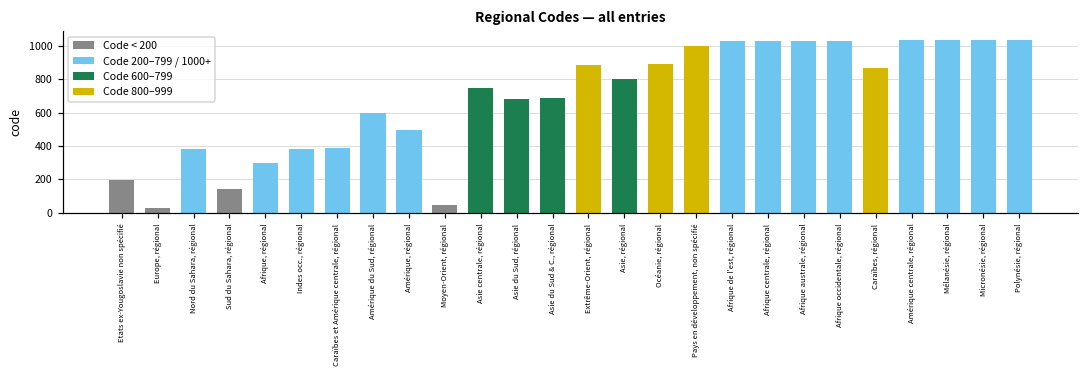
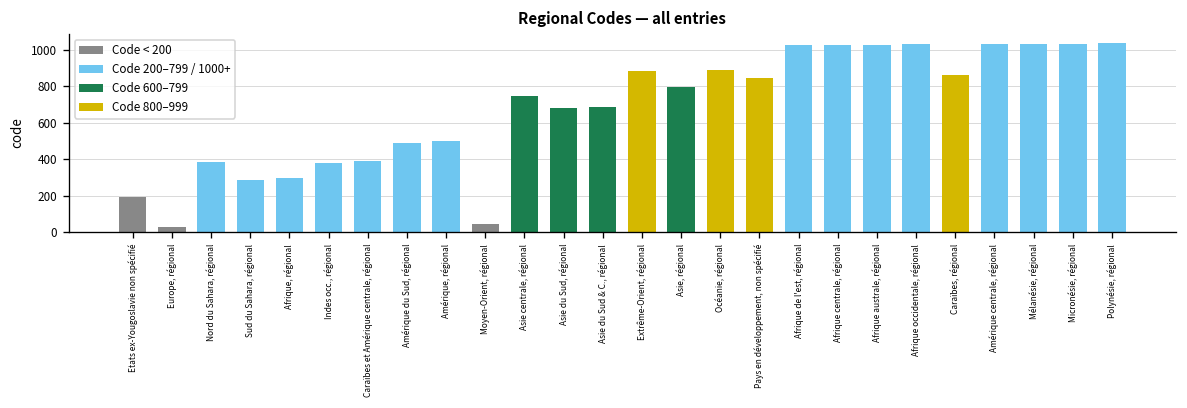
  {
    "Etats ex-Yougoslavie non spécifié": 190,
    "Europe, régional": 30,
    "Nord du Sahara, régional": 380,
-   "Sud du Sahara, régional": 140,
+   "Sud du Sahara, régional": 290,
    "Afrique, régional": 300,
    "Indes occ., régional": 380,
    "Caraïbes et Amérique centrale, régional": 390,
-   "Amérique du Sud, régional": 600,
+   "Amérique du Sud, régional": 490,
    "Amérique, régional": 500,
    "Moyen-Orient, régional": 50,
    "Asie centrale, régional": 750,
    "Asie du Sud, régional": 680,
    "Asie du Sud & C., régional": 690,
    "Extrême-Orient, régional": 880,
    "Asie, régional": 800,
    "Océanie, régional": 890,
-   "Pays en développement, non spécifié": 1000,
+   "Pays en développement, non spécifié": 840,
    "Afrique de l'est, régional": 1030,
    "Afrique centrale, régional": 1030,
    "Afrique australe, régional": 1030,
    "Afrique occidentale, régional": 1030,
    "Caraïbes, régional": 860,
    "Amérique centrale, régional": 1030,
    "Mélanésie, régional": 1030,
    "Micronésie, régional": 1030,
    "Polynésie, régional": 1040
  }
